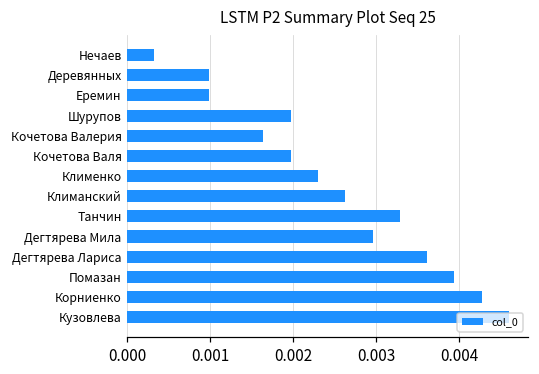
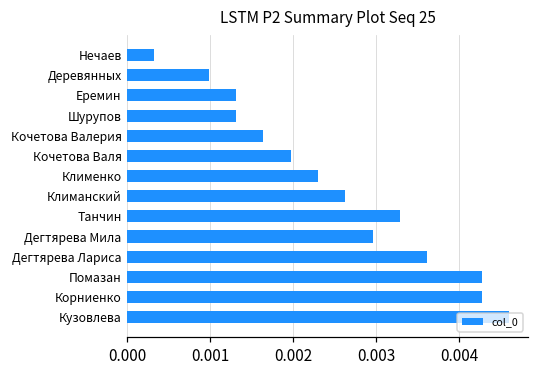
  {
    "Нечаев": 0.0003,
    "Деревянных": 0.0010,
-   "Еремин": 0.0010,
-   "Шурупов": 0.0020,
+   "Еремин": 0.0013,
+   "Шурупов": 0.0013,
    "Кочетова Валерия": 0.0016,
    "Кочетова Валя": 0.0020,
    "Клименко": 0.0023,
    "Климанский": 0.0026,
    "Танчин": 0.0033,
    "Дегтярева Мила": 0.0030,
    "Дегтярева Лариса": 0.0036,
-   "Помазан": 0.0039,
+   "Помазан": 0.0043,
    "Корниенко": 0.0043
  }
